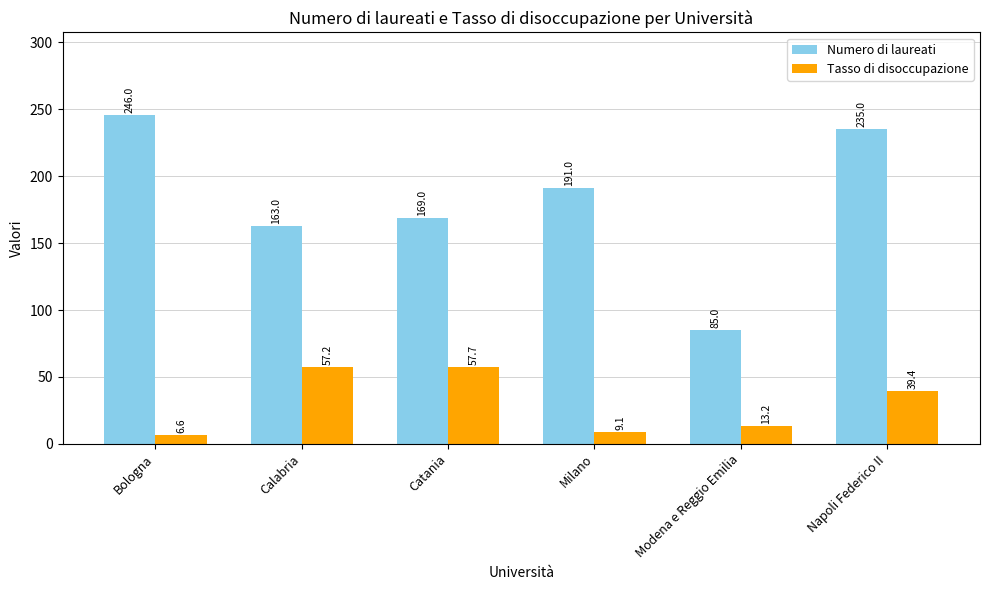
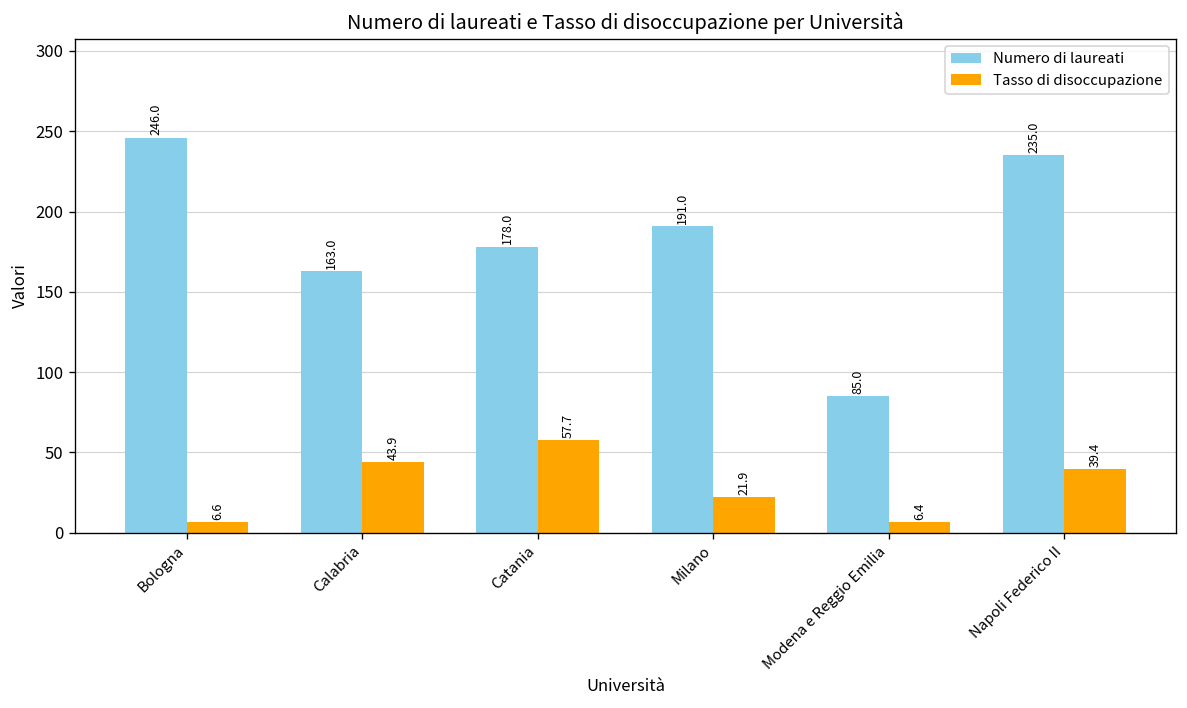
  {
    "Numero di laureati": {
      "Bologna": 246.0,
      "Calabria": 163.0,
-     "Catania": 169.0,
+     "Catania": 178.0,
      "Milano": 191.0,
      "Modena e Reggio Emilia": 85.0,
      "Napoli Federico II": 235.0
    },
    "Tasso di disoccupazione": {
      "Bologna": 6.6,
-     "Calabria": 57.2,
+     "Calabria": 43.9,
      "Catania": 57.7,
-     "Milano": 9.1,
-     "Modena e Reggio Emilia": 13.2,
+     "Milano": 21.9,
+     "Modena e Reggio Emilia": 6.4,
      "Napoli Federico II": 39.4
    }
  }
